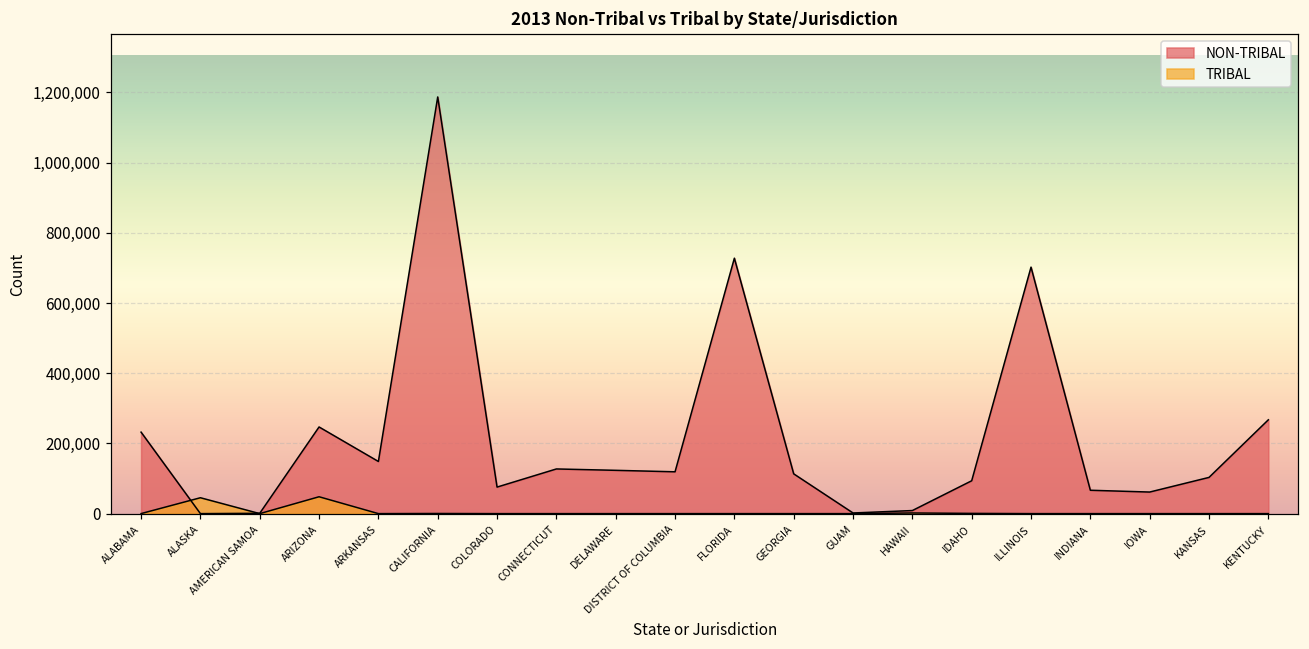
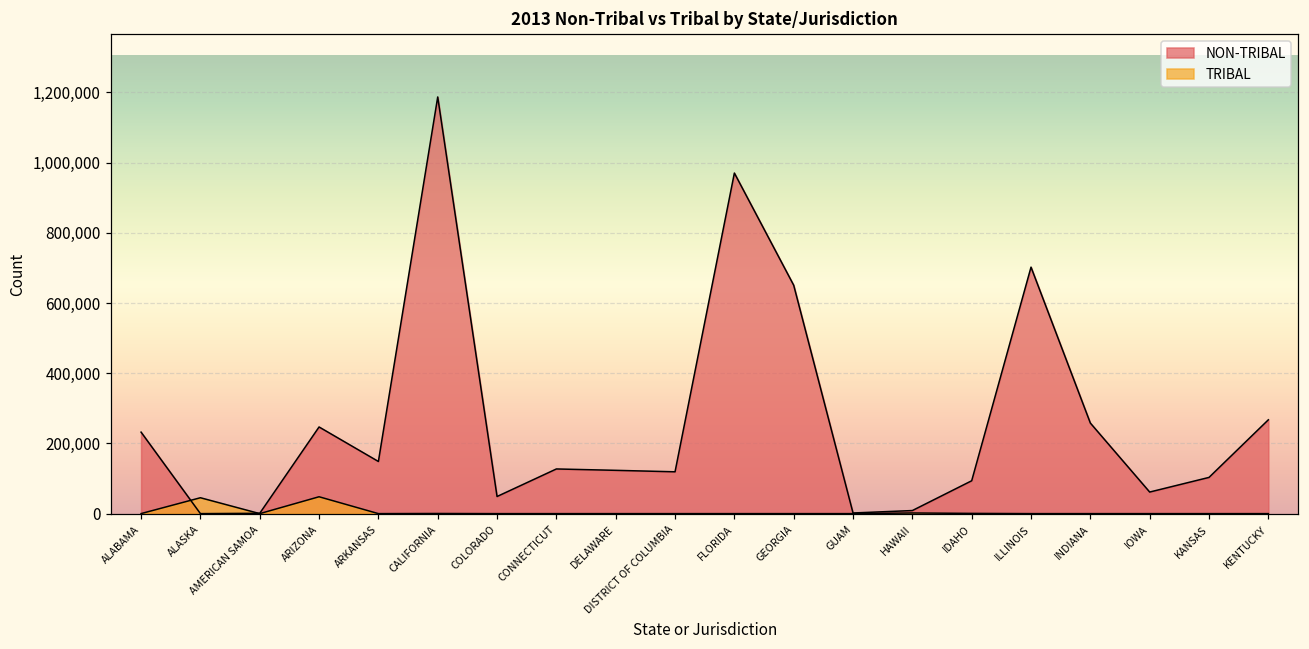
  {
    "NON-TRIBAL": {
      "ALABAMA": "230,000",
      "ALASKA": "0",
      "ARIZONA": "250,000",
      "ARKANSAS": "150,000",
      "CALIFORNIA": "1,190,000",
-     "COLORADO": "80,000",
+     "COLORADO": "50,000",
      "CONNECTICUT": "130,000",
      "DELAWARE": "120,000",
      "DISTRICT OF COLUMBIA": "120,000",
-     "FLORIDA": "730,000",
-     "GEORGIA": "110,000",
+     "FLORIDA": "970,000",
+     "GEORGIA": "650,000",
      "IDAHO": "90,000",
      "ILLINOIS": "700,000",
-     "INDIANA": "70,000",
+     "INDIANA": "260,000",
      "IOWA": "60,000",
      "KANSAS": "100,000",
      "KENTUCKY": "270,000"
    },
    "TRIBAL": {
      "ALABAMA": "0",
      "ALASKA": "50,000",
      "ARIZONA": "50,000",
      "ARKANSAS": "0",
      "CALIFORNIA": "0",
      "COLORADO": "0",
      "CONNECTICUT": "0",
      "DELAWARE": "0",
      "DISTRICT OF COLUMBIA": "0",
      "FLORIDA": "0",
      "GEORGIA": "0",
      "IDAHO": "0",
      "ILLINOIS": "0",
      "INDIANA": "0",
      "IOWA": "0",
      "KANSAS": "0",
      "KENTUCKY": "0"
    }
  }
